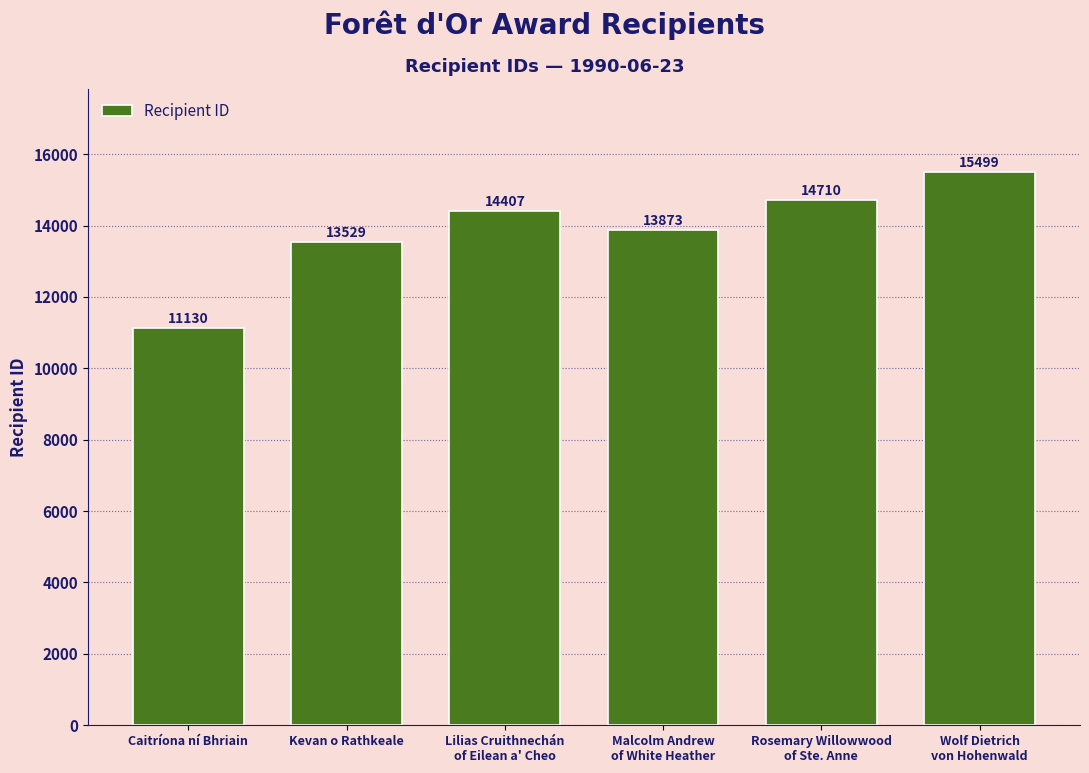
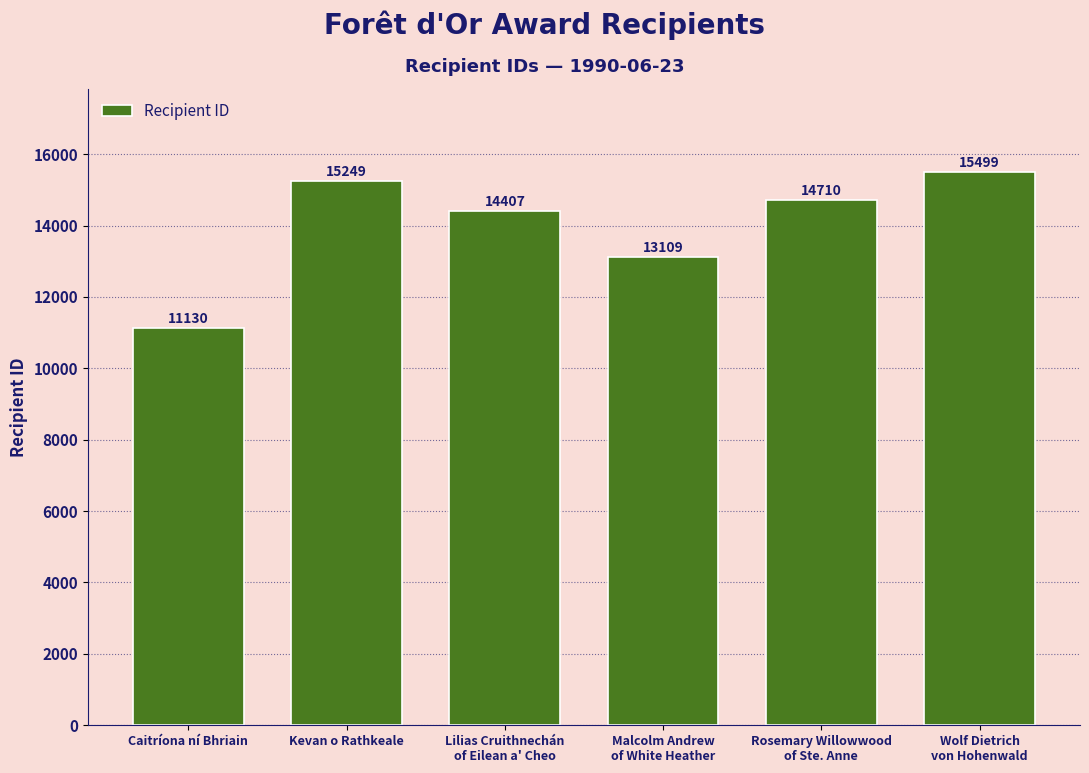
  {
    "Caitríona ní Bhriain": 11130,
-   "Kevan o Rathkeale": 13529,
+   "Kevan o Rathkeale": 15249,
    "Lilias Cruithnechán of Eilean a' Cheo": 14407,
-   "Malcolm Andrew of White Heather": 13873,
+   "Malcolm Andrew of White Heather": 13109,
    "Rosemary Willowwood of Ste. Anne": 14710,
    "Wolf Dietrich von Hohenwald": 15499
  }
